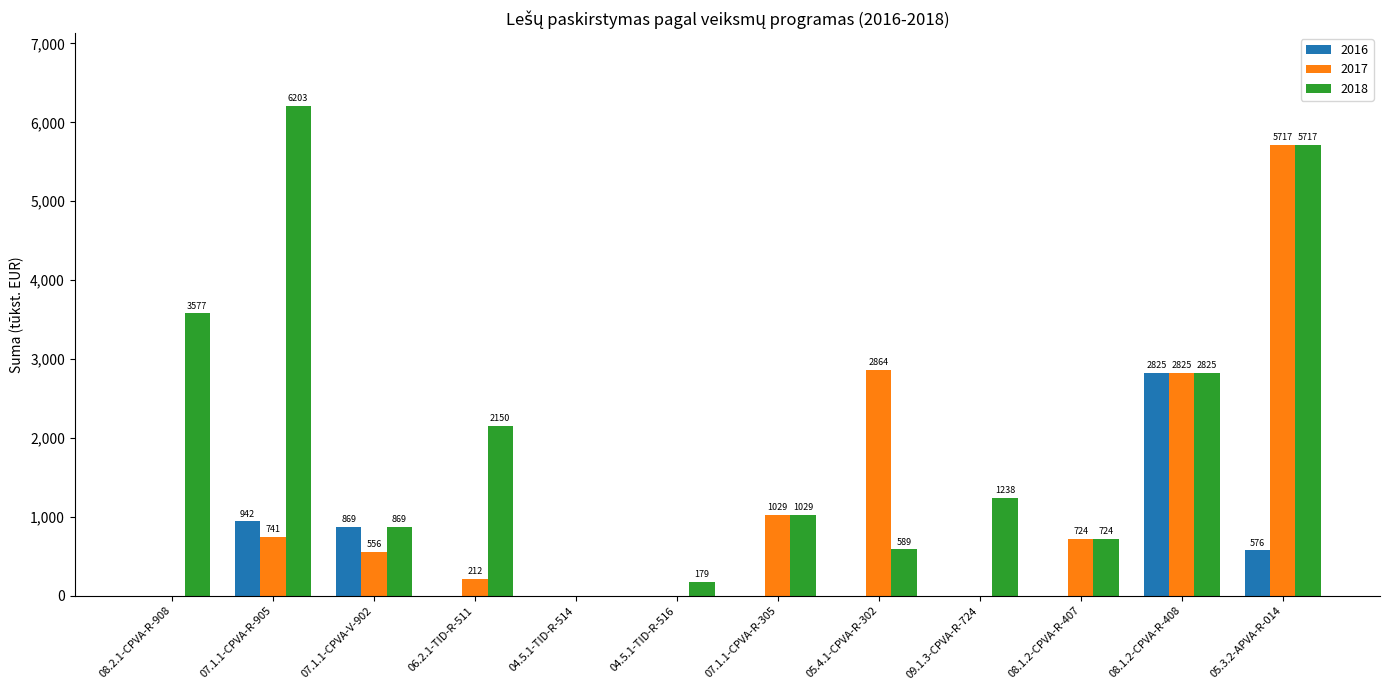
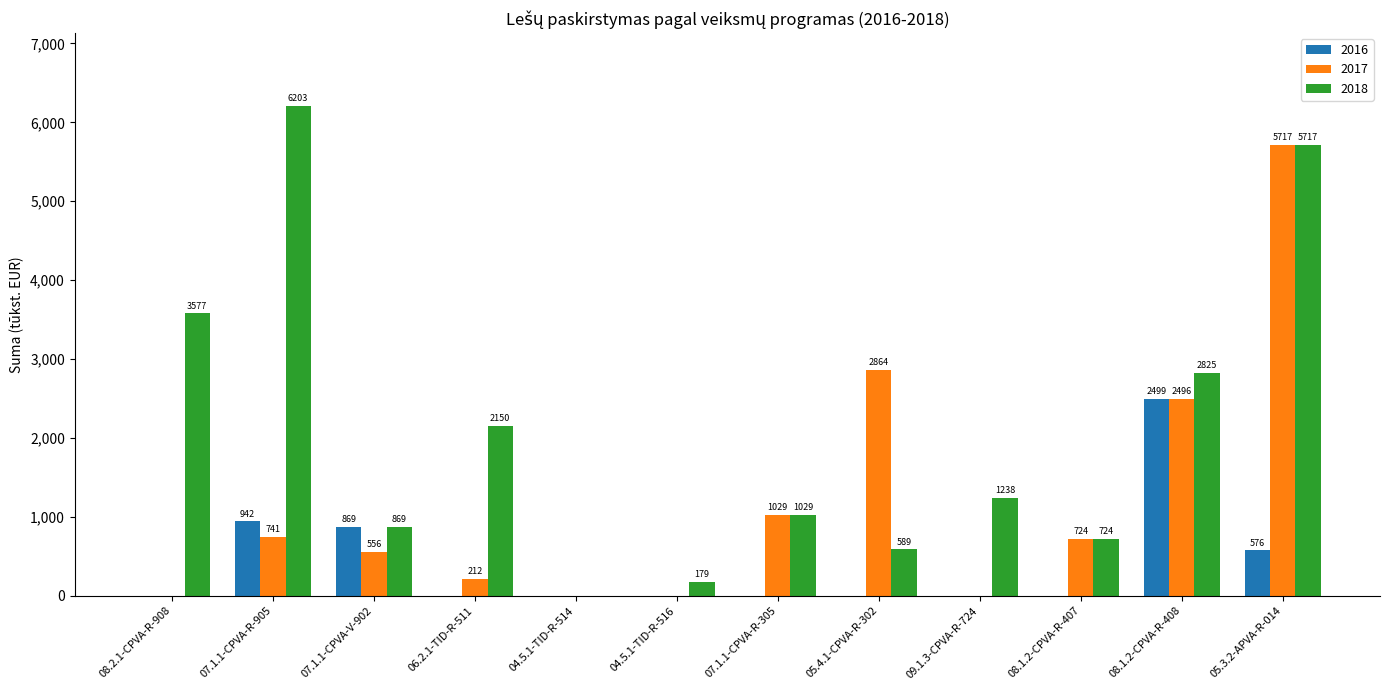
  {
    "2016": {
      "07.1.1-CPVA-R-905": 942,
      "07.1.1-CPVA-V-902": 869,
-     "08.1.2-CPVA-R-408": 2825,
+     "08.1.2-CPVA-R-408": 2499,
      "05.3.2-APVA-R-014": 576
    },
    "2017": {
      "07.1.1-CPVA-R-905": 741,
      "07.1.1-CPVA-V-902": 556,
      "06.2.1-TID-R-511": 212,
      "07.1.1-CPVA-R-305": 1029,
      "05.4.1-CPVA-R-302": 2864,
      "08.1.2-CPVA-R-407": 724,
-     "08.1.2-CPVA-R-408": 2825,
+     "08.1.2-CPVA-R-408": 2496,
      "05.3.2-APVA-R-014": 5717
    },
    "2018": {
      "08.2.1-CPVA-R-908": 3577,
      "07.1.1-CPVA-R-905": 6203,
      "07.1.1-CPVA-V-902": 869,
      "06.2.1-TID-R-511": 2150,
      "04.5.1-TID-R-516": 179,
      "07.1.1-CPVA-R-305": 1029,
      "05.4.1-CPVA-R-302": 589,
      "09.1.3-CPVA-R-724": 1238,
      "08.1.2-CPVA-R-407": 724,
      "08.1.2-CPVA-R-408": 2825,
      "05.3.2-APVA-R-014": 5717
    }
  }
